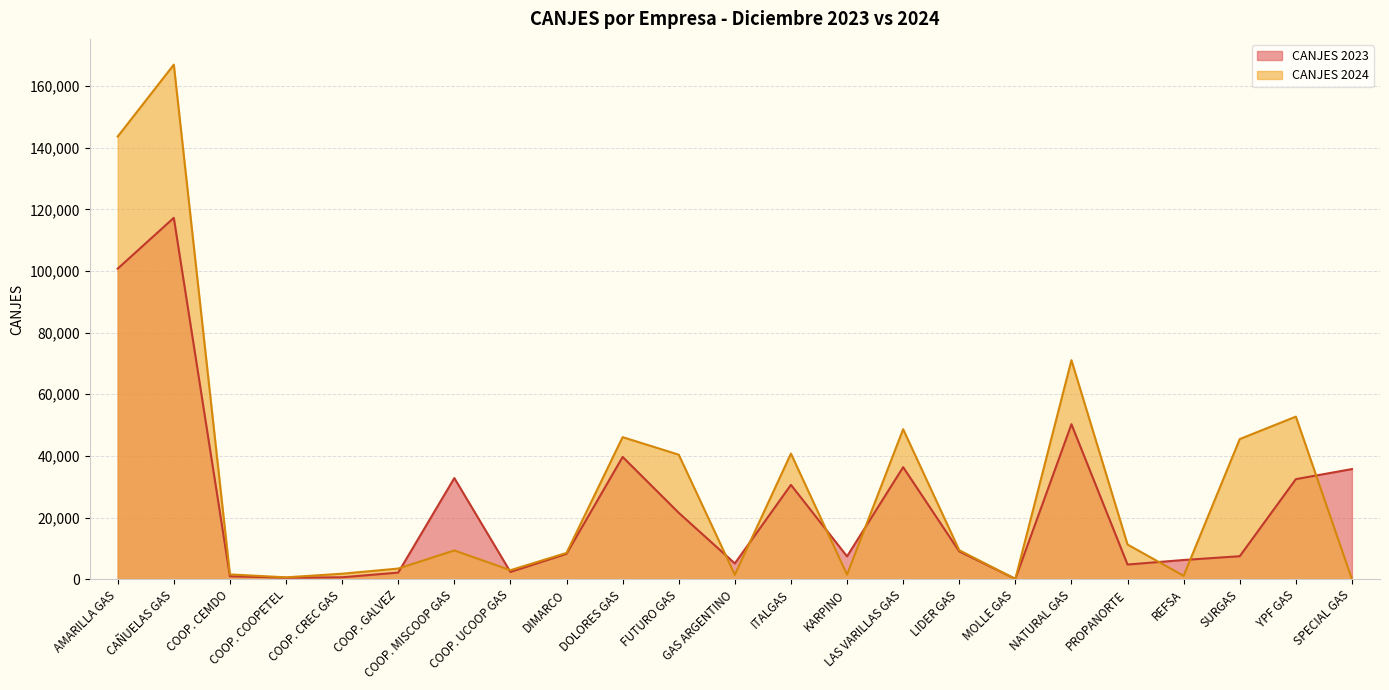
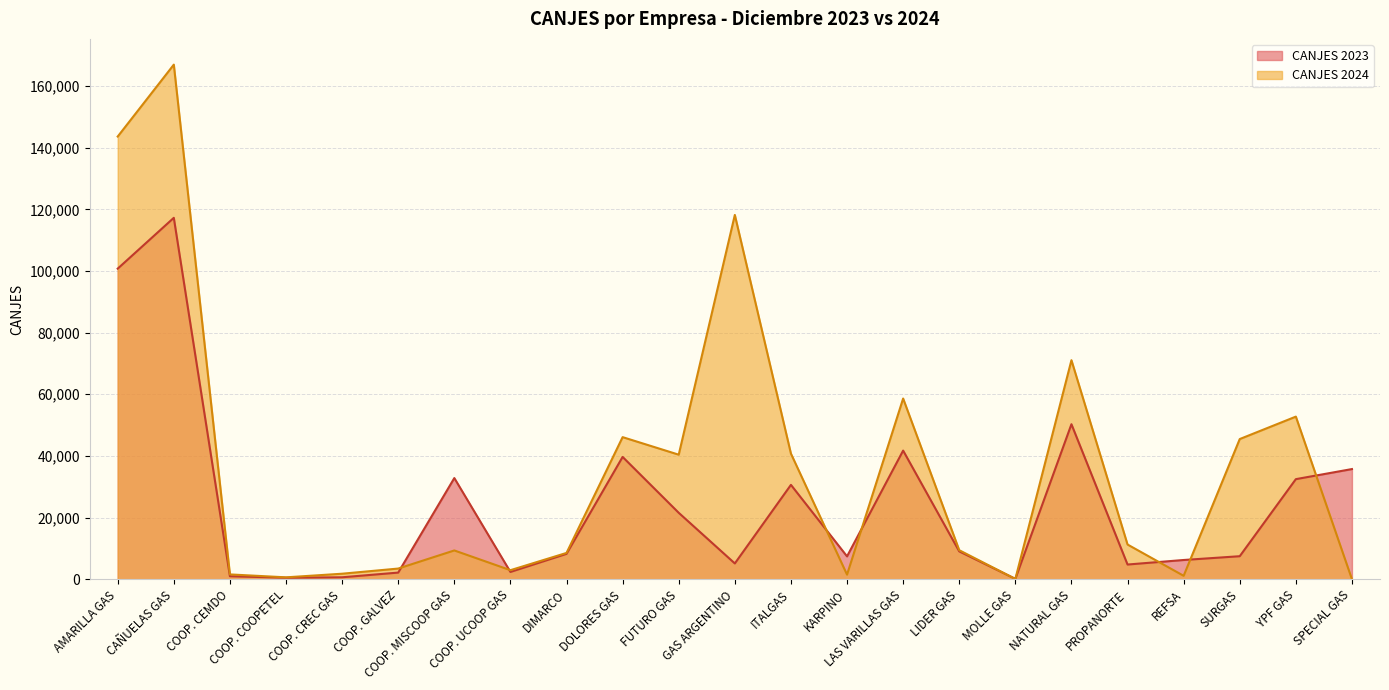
  {
    "CANJES 2023": {
      "AMARILLA GAS": "101,000",
      "CAÑUELAS GAS": "117,000",
      "COOP. CREC GAS": "1,000",
      "COOP. GALVEZ": "2,000",
      "COOP. MISCOOP GAS": "33,000",
      "DOLORES GAS": "40,000",
      "FUTURO GAS": "22,000",
      "GAS ARGENTINO": "5,000",
      "ITALGAS": "31,000",
      "KARPINO": "7,000",
-     "LAS VARILLAS GAS": "36,000",
+     "LAS VARILLAS GAS": "42,000",
      "NATURAL GAS": "50,000",
      "PROPANORTE": "5,000",
      "REFSA": "6,000",
      "SURGAS": "7,000",
      "YPF GAS": "32,000",
      "SPECIAL GAS": "36,000"
    },
    "CANJES 2024": {
      "AMARILLA GAS": "144,000",
      "CAÑUELAS GAS": "167,000",
      "COOP. CREC GAS": "2,000",
      "COOP. GALVEZ": "3,000",
      "COOP. MISCOOP GAS": "9,000",
      "DOLORES GAS": "46,000",
      "FUTURO GAS": "40,000",
-     "GAS ARGENTINO": "1,000",
+     "GAS ARGENTINO": "118,000",
      "ITALGAS": "41,000",
      "KARPINO": "1,000",
-     "LAS VARILLAS GAS": "49,000",
+     "LAS VARILLAS GAS": "59,000",
      "NATURAL GAS": "71,000",
      "PROPANORTE": "11,000",
      "REFSA": "1,000",
      "SURGAS": "45,000",
      "YPF GAS": "53,000",
      "SPECIAL GAS": "0"
    }
  }
